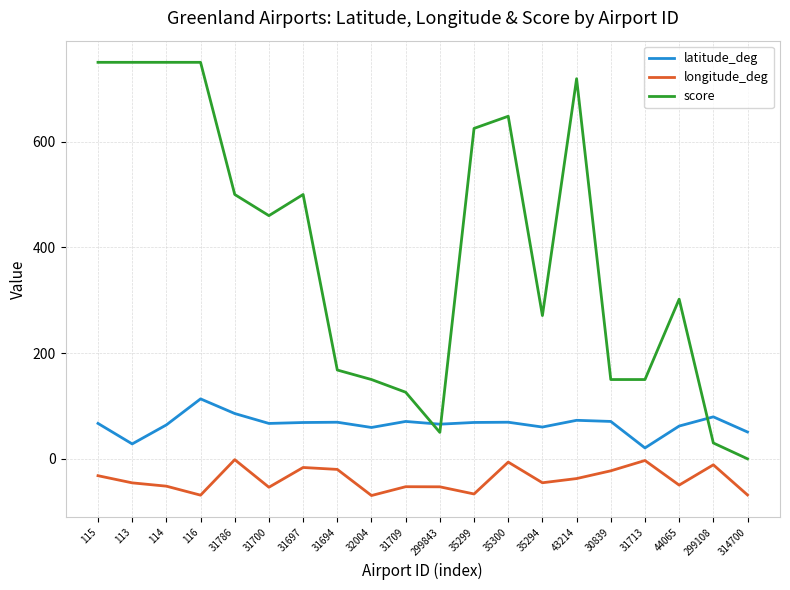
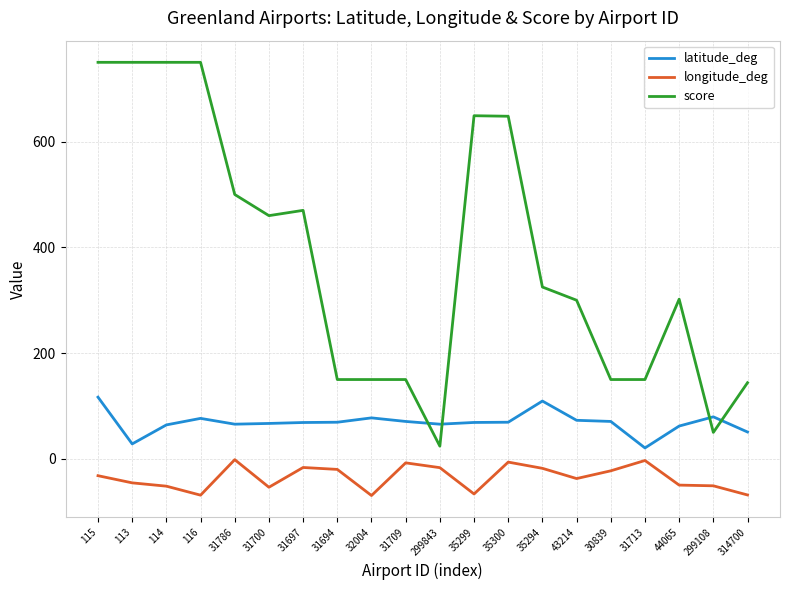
  {
    "latitude_deg": {
-     "115": 70,
+     "115": 120,
      "113": 30,
      "114": 60,
-     "116": 110,
-     "31786": 90,
+     "116": 80,
+     "31786": 70,
      "31700": 70,
      "31697": 70,
      "31694": 70,
-     "32004": 60,
+     "32004": 80,
      "31709": 70,
      "299843": 70,
      "35299": 70,
      "35300": 70,
-     "35294": 60,
+     "35294": 110,
      "43214": 70,
      "30839": 70,
      "31713": 20,
      "44065": 60,
      "299108": 80,
      "314700": 50
    },
    "longitude_deg": {
      "115": -30,
      "113": -50,
      "114": -50,
      "116": -70,
      "31786": 0,
      "31700": -50,
      "31697": -20,
      "31694": -20,
      "32004": -70,
-     "31709": -50,
-     "299843": -50,
+     "31709": -10,
+     "299843": -20,
      "35299": -70,
      "35300": -10,
-     "35294": -50,
+     "35294": -20,
      "43214": -40,
      "30839": -20,
      "31713": 0,
      "44065": -50,
-     "299108": -10,
+     "299108": -50,
      "314700": -70
    },
    "score": {
      "115": 750,
      "113": 750,
      "114": 750,
      "116": 750,
      "31786": 500,
      "31700": 460,
-     "31697": 500,
-     "31694": 170,
+     "31697": 470,
+     "31694": 150,
      "32004": 150,
-     "31709": 130,
-     "299843": 50,
-     "35299": 630,
+     "31709": 150,
+     "299843": 20,
+     "35299": 650,
      "35300": 650,
-     "35294": 270,
-     "43214": 720,
+     "35294": 330,
+     "43214": 300,
      "30839": 150,
      "31713": 150,
      "44065": 300,
-     "299108": 30,
-     "314700": 0
+     "299108": 50,
+     "314700": 140
    }
  }
